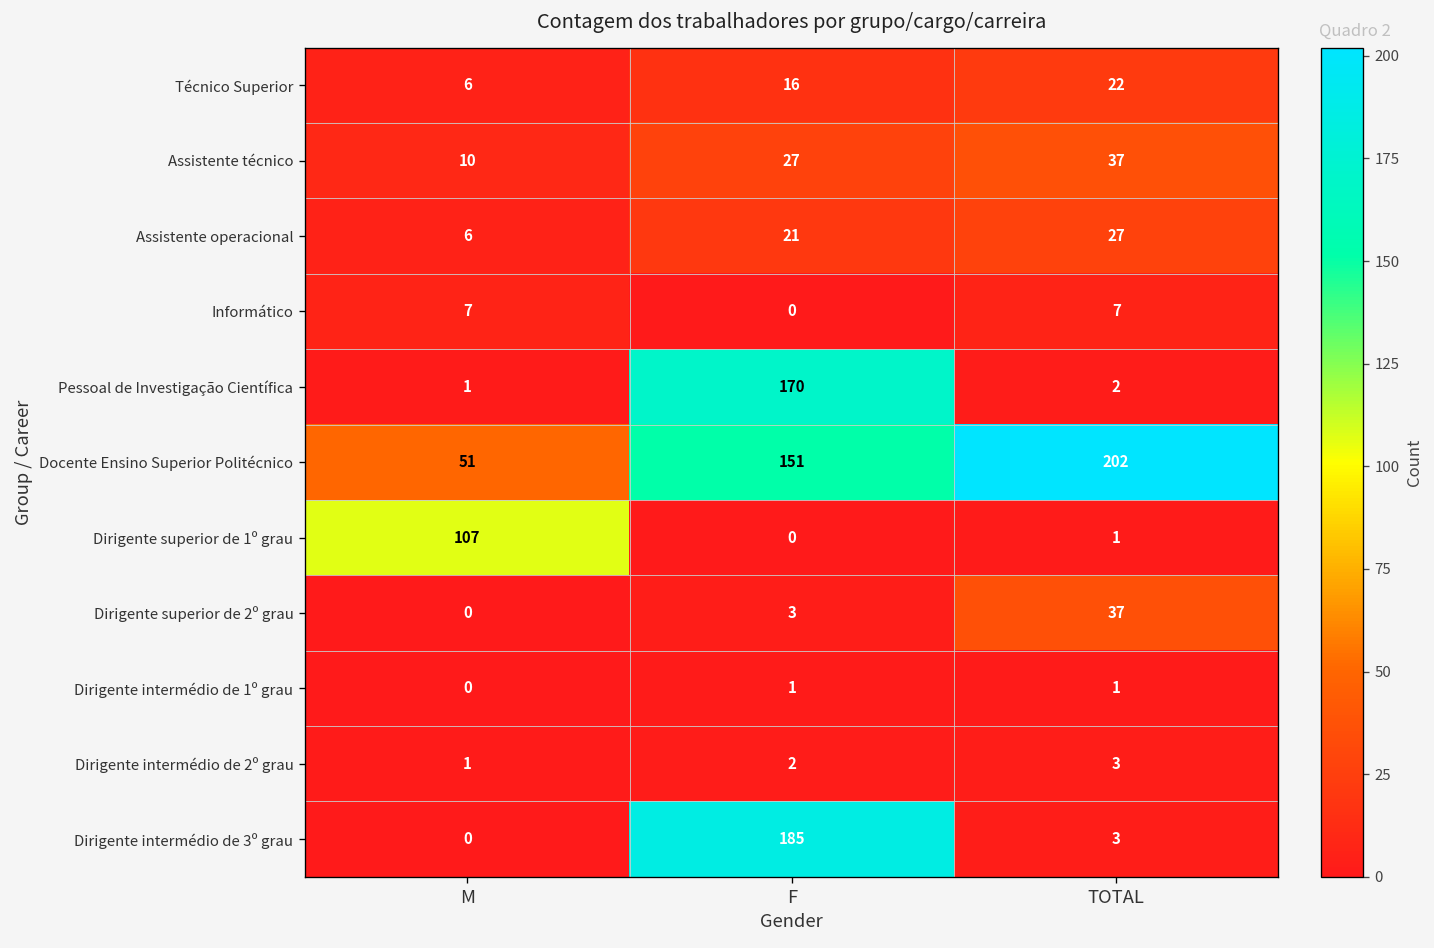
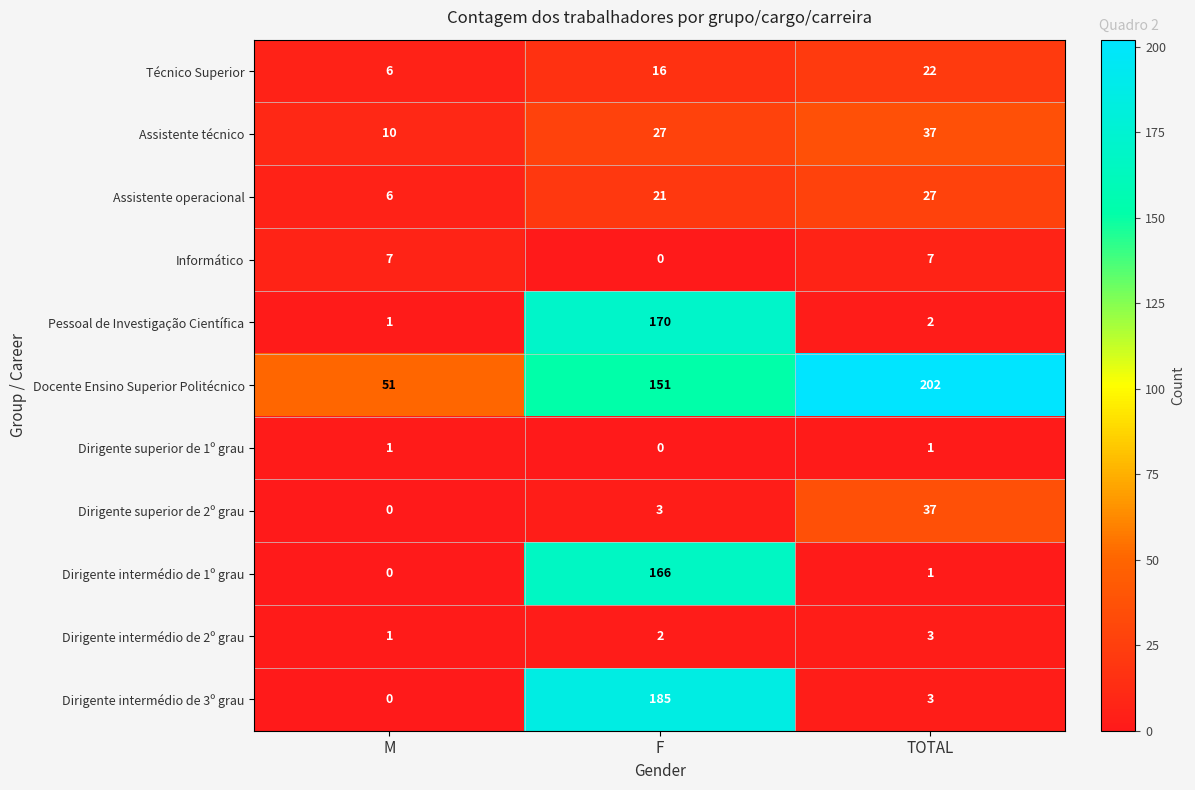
  {
    "Técnico Superior": {
      "M": 6,
      "F": 16,
      "TOTAL": 22
    },
    "Assistente técnico": {
      "M": 10,
      "F": 27,
      "TOTAL": 37
    },
    "Assistente operacional": {
      "M": 6,
      "F": 21,
      "TOTAL": 27
    },
    "Informático": {
      "M": 7,
      "F": 0,
      "TOTAL": 7
    },
    "Pessoal de Investigação Científica": {
      "M": 1,
      "F": 170,
      "TOTAL": 2
    },
    "Docente Ensino Superior Politécnico": {
      "M": 51,
      "F": 151,
      "TOTAL": 202
    },
    "Dirigente superior de 1º grau": {
-     "M": 107,
+     "M": 1,
      "F": 0,
      "TOTAL": 1
    },
    "Dirigente superior de 2º grau": {
      "M": 0,
      "F": 3,
      "TOTAL": 37
    },
    "Dirigente intermédio de 1º grau": {
      "M": 0,
-     "F": 1,
+     "F": 166,
      "TOTAL": 1
    },
    "Dirigente intermédio de 2º grau": {
      "M": 1,
      "F": 2,
      "TOTAL": 3
    },
    "Dirigente intermédio de 3º grau": {
      "M": 0,
      "F": 185,
      "TOTAL": 3
    }
  }
